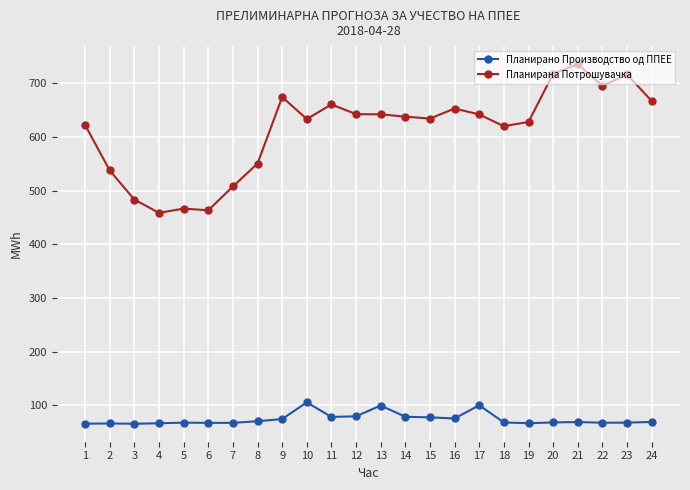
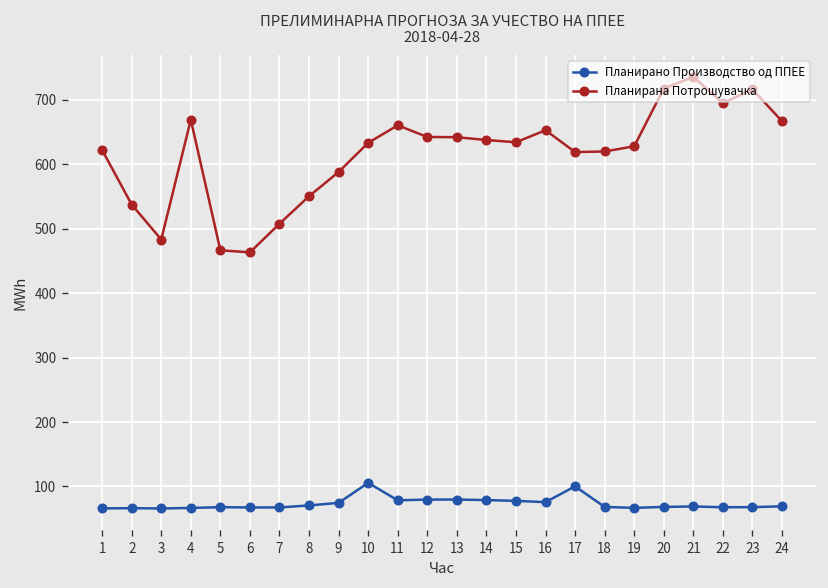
  {
    "Планирано Производство од ППЕЕ": {
      "1": 70,
      "2": 70,
      "3": 70,
      "4": 70,
      "5": 70,
      "6": 70,
      "7": 70,
      "8": 70,
      "9": 70,
      "10": 110,
      "11": 80,
      "12": 80,
-     "13": 100,
+     "13": 80,
      "14": 80,
      "15": 80,
      "16": 80,
      "17": 100,
      "18": 70,
      "19": 70,
      "20": 70,
      "21": 70,
      "22": 70,
      "23": 70,
      "24": 70
    },
    "Планирана Потрошувачка": {
      "1": 620,
      "2": 540,
      "3": 480,
-     "4": 460,
+     "4": 670,
      "5": 470,
      "6": 460,
      "7": 510,
      "8": 550,
-     "9": 670,
+     "9": 590,
      "10": 630,
      "11": 660,
      "12": 640,
      "13": 640,
      "14": 640,
      "15": 630,
      "16": 650,
-     "17": 640,
+     "17": 620,
      "18": 620,
      "19": 630,
      "22": 690,
      "24": 670
    }
  }
